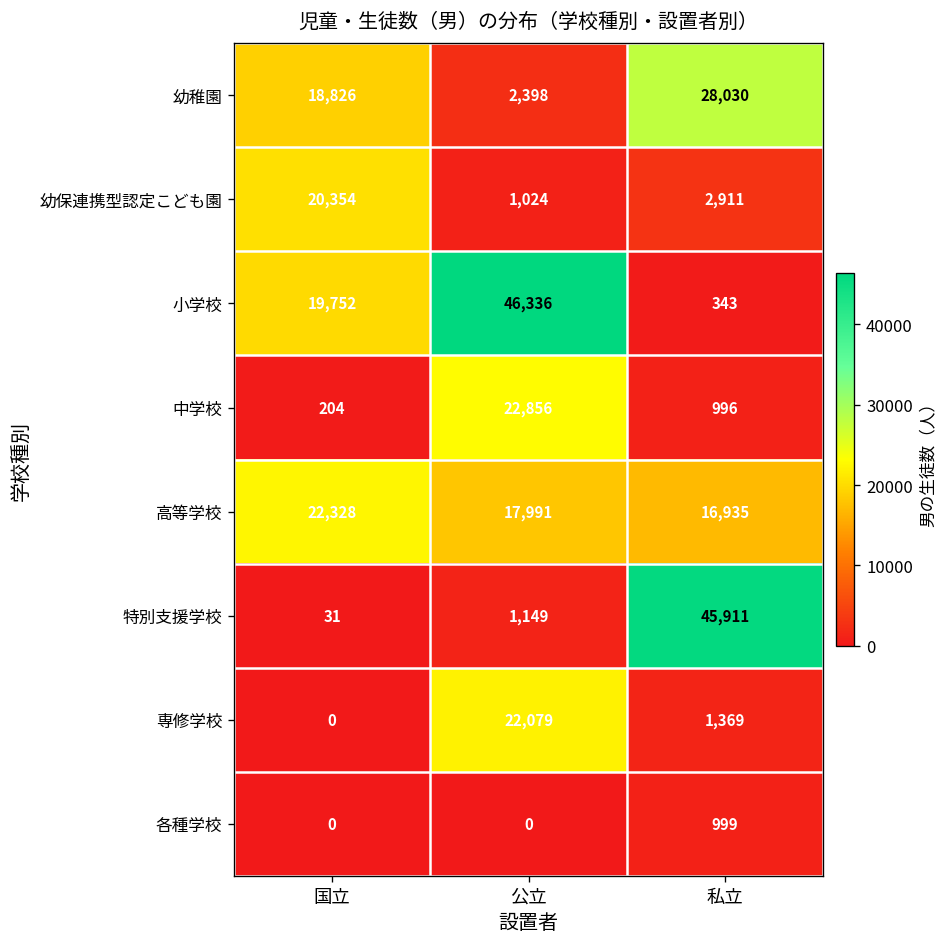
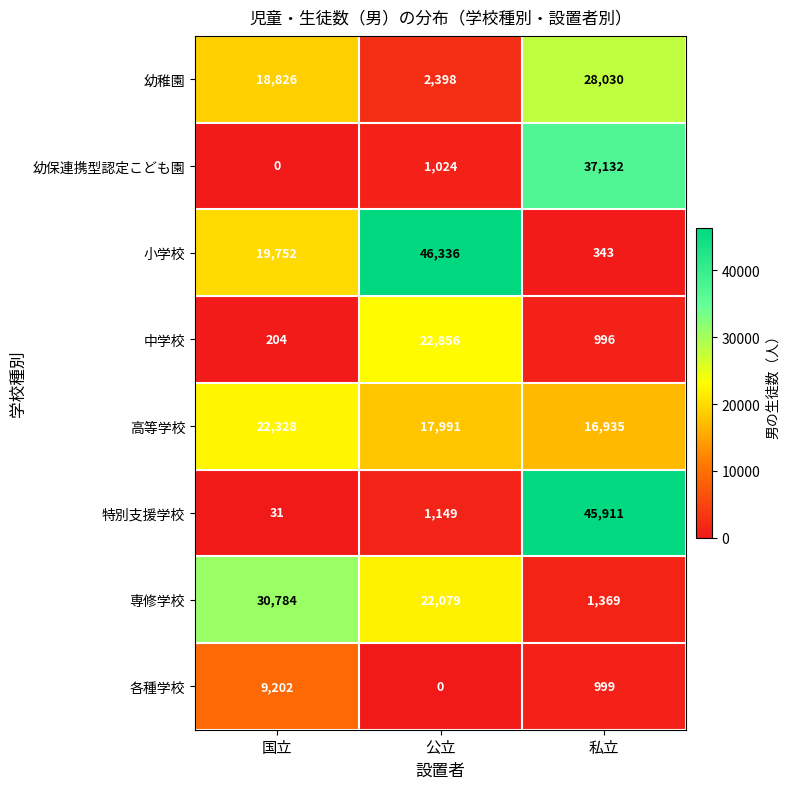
  {
    "幼稚園": {
      "国立": "18,826",
      "公立": "2,398",
      "私立": "28,030"
    },
    "幼保連携型認定こども園": {
-     "国立": "20,354",
+     "国立": "0",
      "公立": "1,024",
-     "私立": "2,911"
+     "私立": "37,132"
    },
    "小学校": {
      "国立": "19,752",
      "公立": "46,336",
      "私立": "343"
    },
    "中学校": {
      "国立": "204",
      "公立": "22,856",
      "私立": "996"
    },
    "高等学校": {
      "国立": "22,328",
      "公立": "17,991",
      "私立": "16,935"
    },
    "特別支援学校": {
      "国立": "31",
      "公立": "1,149",
      "私立": "45,911"
    },
    "専修学校": {
-     "国立": "0",
+     "国立": "30,784",
      "公立": "22,079",
      "私立": "1,369"
    },
    "各種学校": {
-     "国立": "0",
+     "国立": "9,202",
      "公立": "0",
      "私立": "999"
    }
  }
